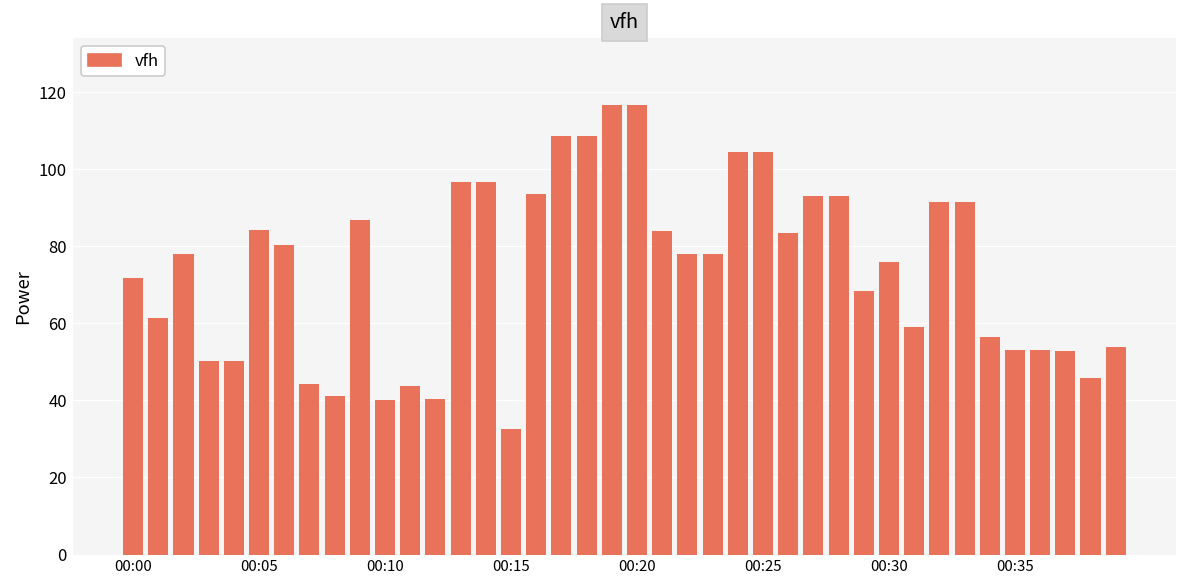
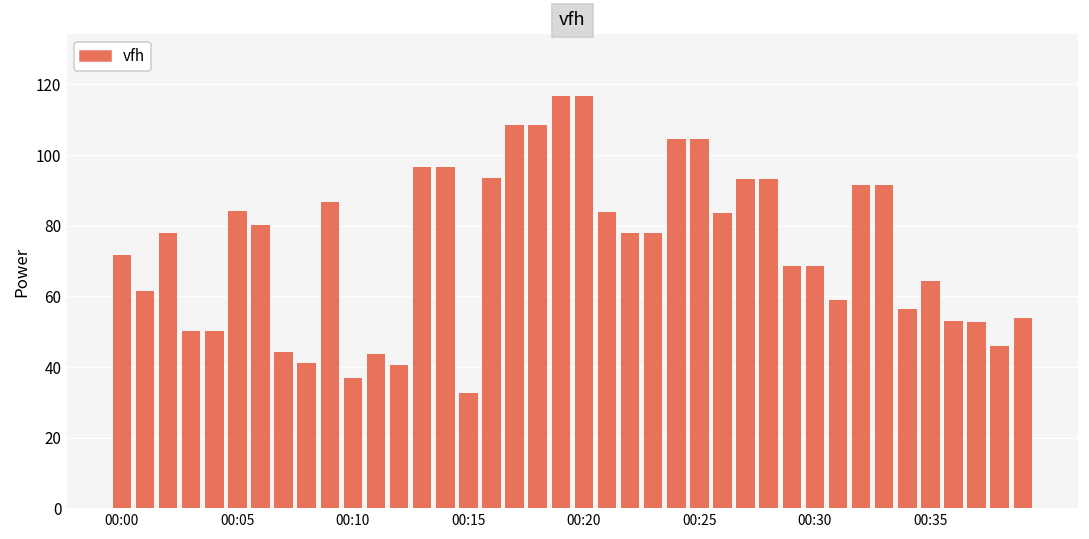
  {
    "00:00": 72,
    "00:05": 84,
-   "00:10": 40,
+   "00:10": 37,
    "00:15": 33,
    "00:20": 117,
    "00:25": 104,
-   "00:30": 76,
-   "00:35": 53
+   "00:30": 69,
+   "00:35": 64
  }
